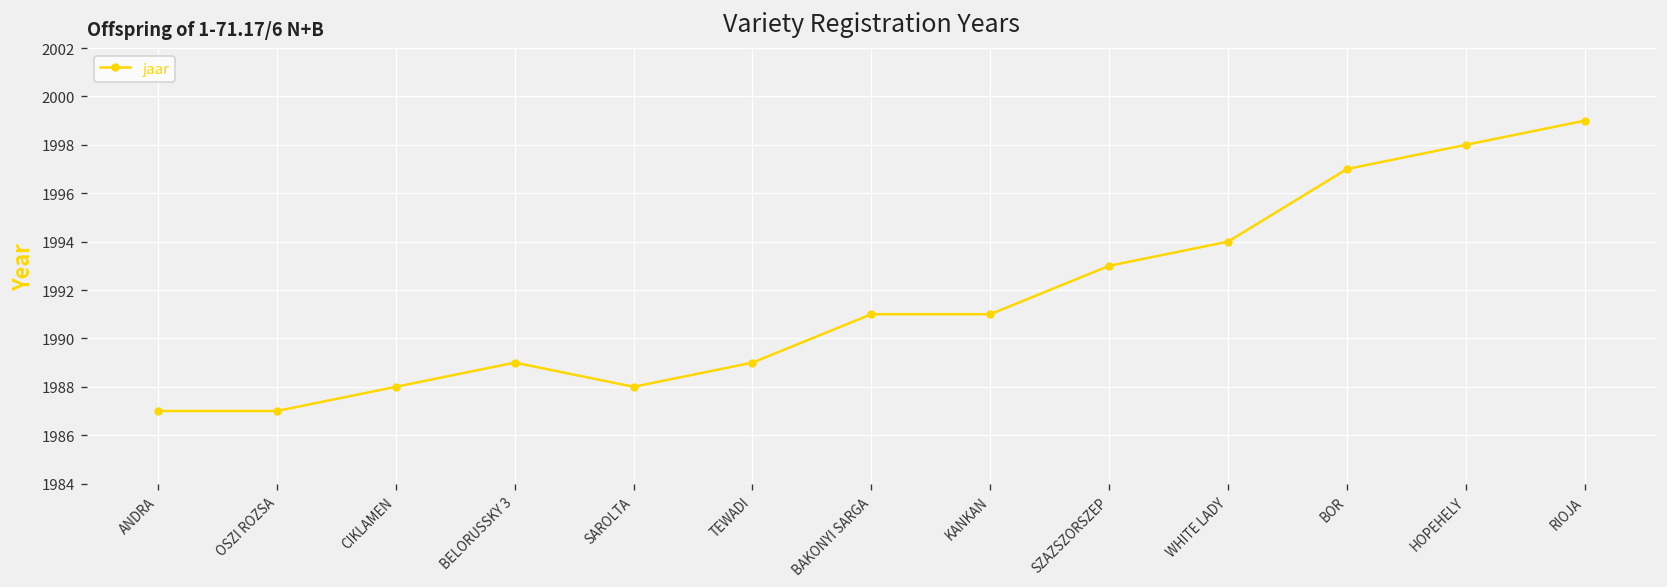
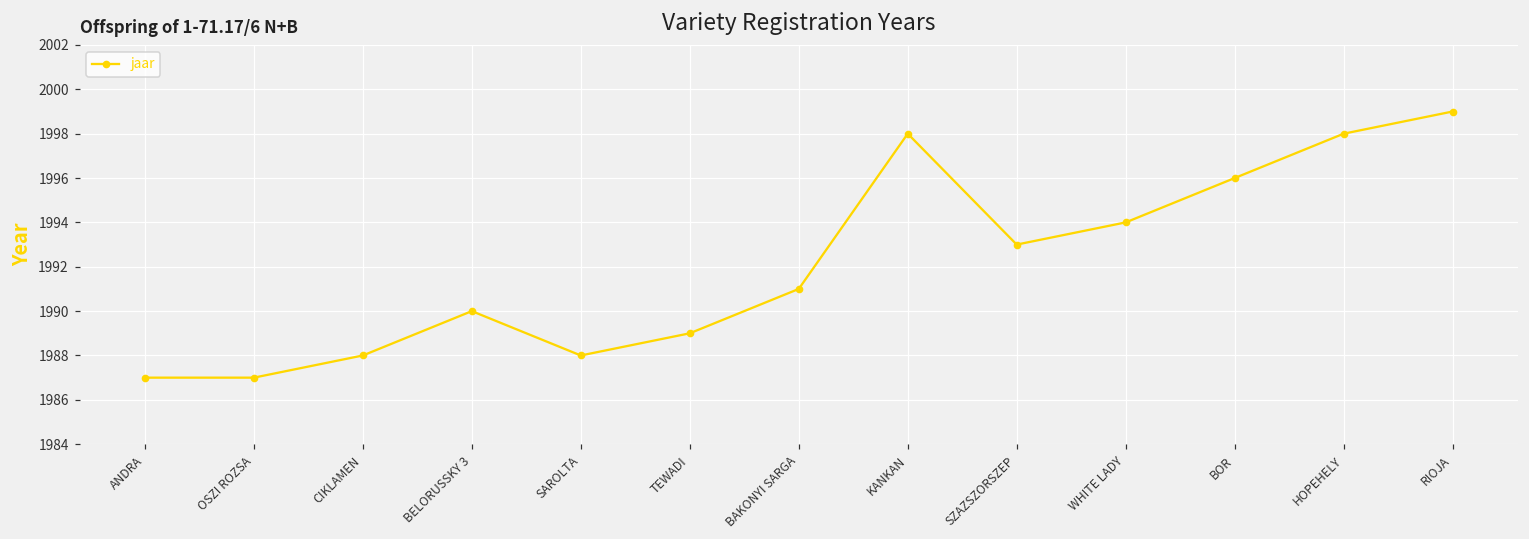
  {
    "ANDRA": 1987,
    "OSZI ROZSA": 1987,
    "CIKLAMEN": 1988,
-   "BELORUSSKY 3": 1989,
+   "BELORUSSKY 3": 1990,
    "SAROLTA": 1988,
    "TEWADI": 1989,
    "BAKONYI SARGA": 1991,
-   "KANKAN": 1991,
+   "KANKAN": 1998,
    "SZAZSZORSZEP": 1993,
    "WHITE LADY": 1994,
-   "BOR": 1997,
+   "BOR": 1996,
    "HOPEHELY": 1998,
    "RIOJA": 1999
  }
